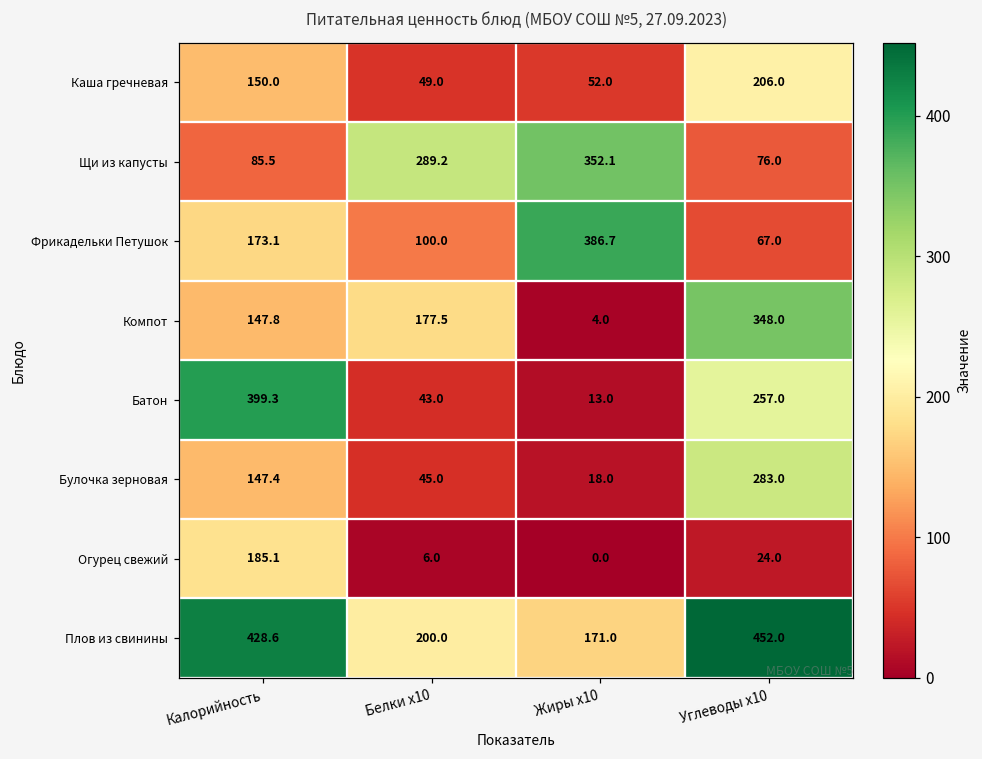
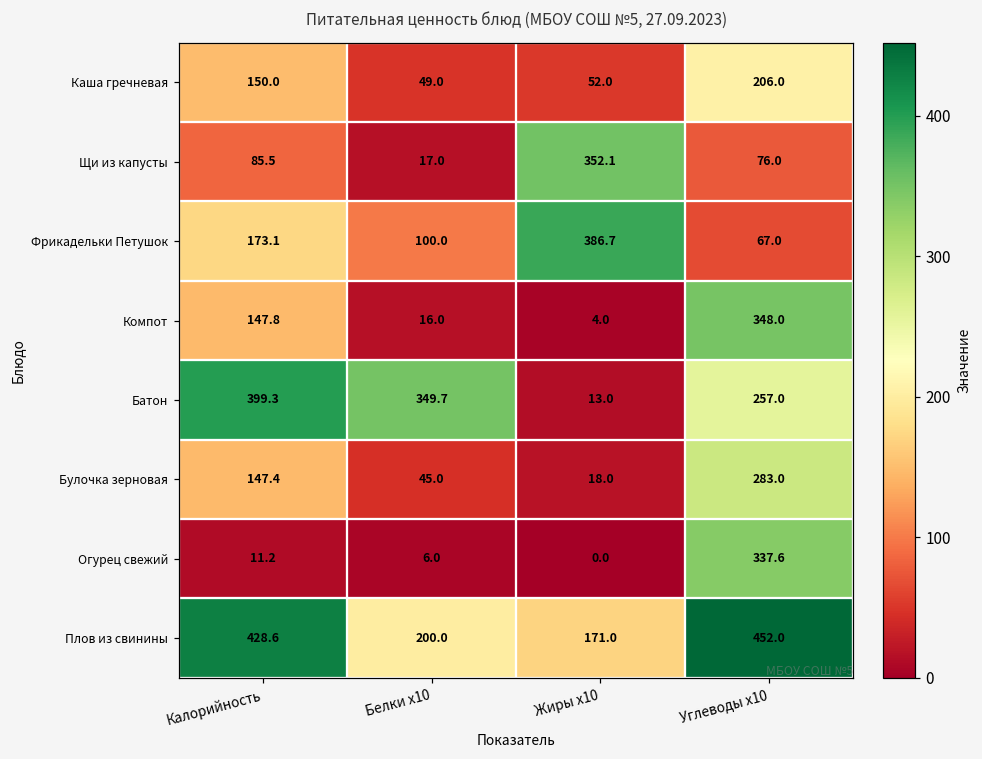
  {
    "Каша гречневая": {
      "Калорийность": 150.0,
      "Белки x10": 49.0,
      "Жиры x10": 52.0,
      "Углеводы x10": 206.0
    },
    "Щи из капусты": {
      "Калорийность": 85.5,
-     "Белки x10": 289.2,
+     "Белки x10": 17.0,
      "Жиры x10": 352.1,
      "Углеводы x10": 76.0
    },
    "Фрикадельки Петушок": {
      "Калорийность": 173.1,
      "Белки x10": 100.0,
      "Жиры x10": 386.7,
      "Углеводы x10": 67.0
    },
    "Компот": {
      "Калорийность": 147.8,
-     "Белки x10": 177.5,
+     "Белки x10": 16.0,
      "Жиры x10": 4.0,
      "Углеводы x10": 348.0
    },
    "Батон": {
      "Калорийность": 399.3,
-     "Белки x10": 43.0,
+     "Белки x10": 349.7,
      "Жиры x10": 13.0,
      "Углеводы x10": 257.0
    },
    "Булочка зерновая": {
      "Калорийность": 147.4,
      "Белки x10": 45.0,
      "Жиры x10": 18.0,
      "Углеводы x10": 283.0
    },
    "Огурец свежий": {
-     "Калорийность": 185.1,
+     "Калорийность": 11.2,
      "Белки x10": 6.0,
      "Жиры x10": 0.0,
-     "Углеводы x10": 24.0
+     "Углеводы x10": 337.6
    },
    "Плов из свинины": {
      "Калорийность": 428.6,
      "Белки x10": 200.0,
      "Жиры x10": 171.0
    }
  }
